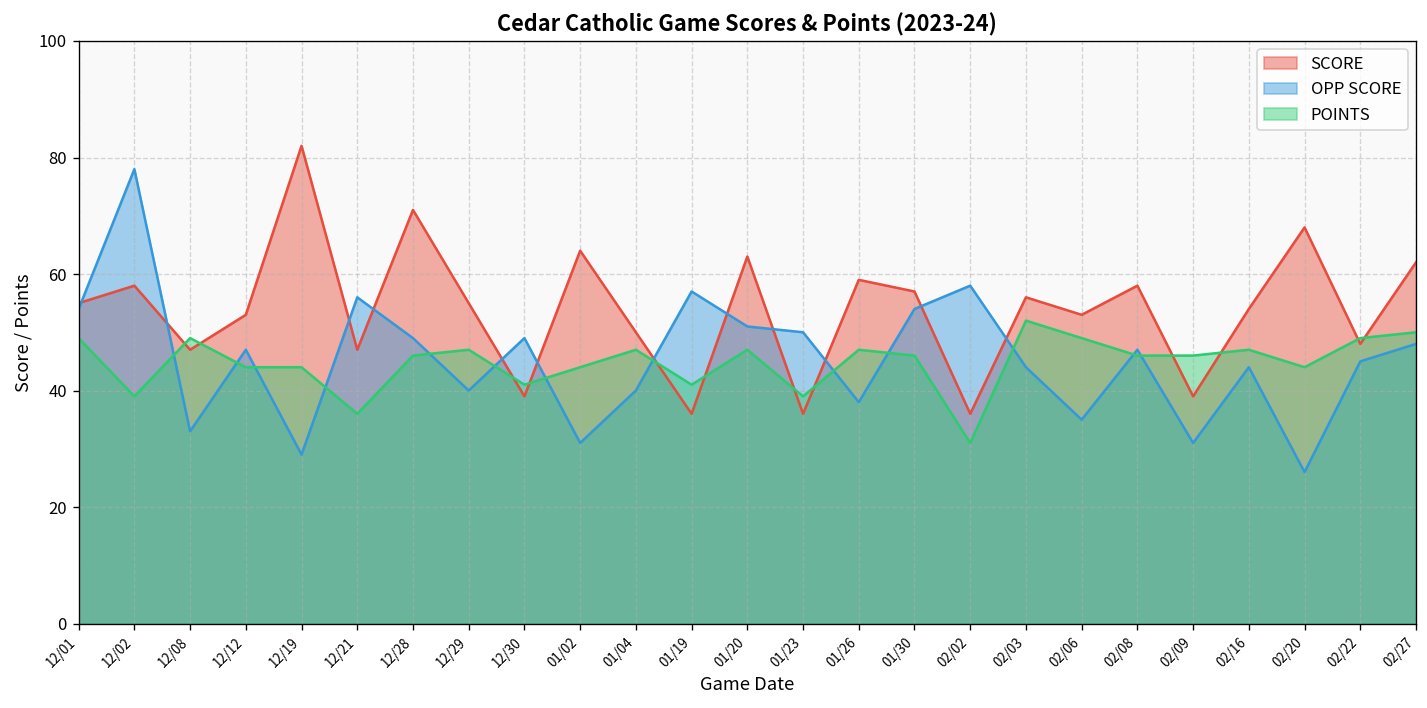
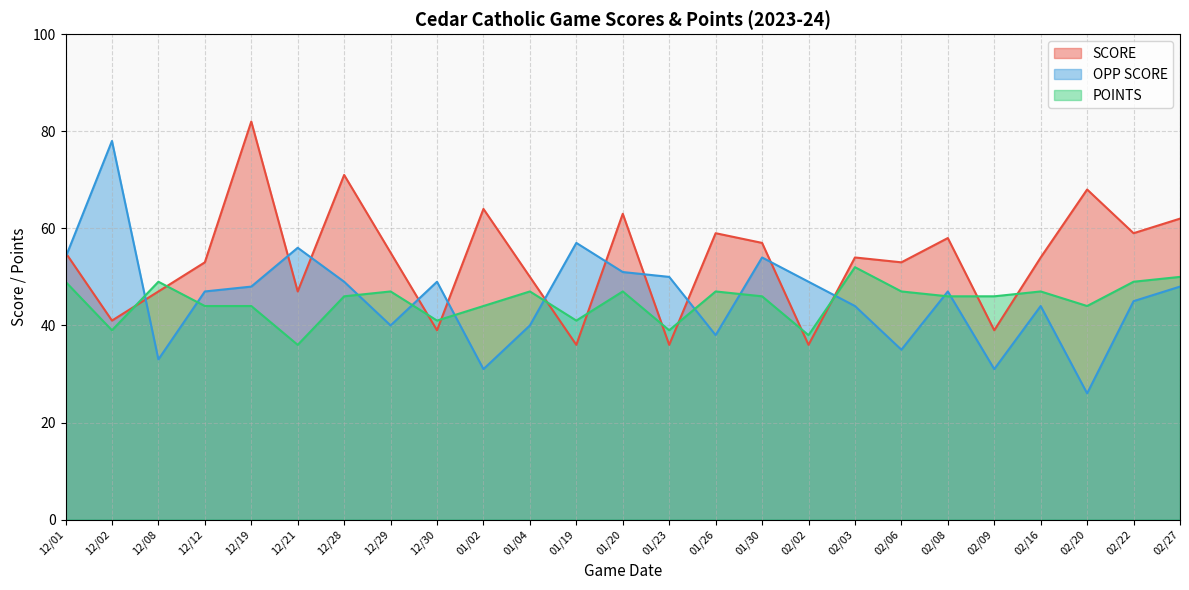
  {
    "SCORE": {
      "12/01": 55,
-     "12/02": 58,
+     "12/02": 41,
      "12/08": 47,
      "12/12": 53,
      "12/19": 82,
      "12/21": 47,
      "12/28": 71,
      "12/29": 55,
      "12/30": 39,
      "01/02": 64,
      "01/04": 50,
      "01/19": 36,
      "01/20": 63,
      "01/23": 36,
      "01/26": 59,
      "01/30": 57,
      "02/02": 36,
-     "02/03": 56,
+     "02/03": 54,
      "02/06": 53,
      "02/08": 58,
      "02/09": 39,
      "02/16": 54,
      "02/20": 68,
-     "02/22": 48,
+     "02/22": 59,
      "02/27": 62
    },
    "OPP SCORE": {
      "12/01": 54,
      "12/02": 78,
      "12/08": 33,
      "12/12": 47,
-     "12/19": 29,
+     "12/19": 48,
      "12/21": 56,
      "12/28": 49,
      "12/29": 40,
      "12/30": 49,
      "01/02": 31,
      "01/04": 40,
      "01/19": 57,
      "01/20": 51,
      "01/23": 50,
      "01/26": 38,
      "01/30": 54,
-     "02/02": 58,
+     "02/02": 49,
      "02/03": 44,
      "02/06": 35,
      "02/08": 47,
      "02/09": 31,
      "02/16": 44,
      "02/20": 26,
      "02/22": 45,
      "02/27": 48
    },
    "POINTS": {
      "12/01": 49,
      "12/02": 39,
      "12/08": 49,
      "12/12": 44,
      "12/19": 44,
      "12/21": 36,
      "12/28": 46,
      "12/29": 47,
      "12/30": 41,
      "01/02": 44,
      "01/04": 47,
      "01/19": 41,
      "01/20": 47,
      "01/23": 39,
      "01/26": 47,
      "01/30": 46,
-     "02/02": 31,
+     "02/02": 38,
      "02/03": 52,
-     "02/06": 49,
+     "02/06": 47,
      "02/08": 46,
      "02/09": 46,
      "02/16": 47,
      "02/20": 44,
      "02/22": 49,
      "02/27": 50
    }
  }
